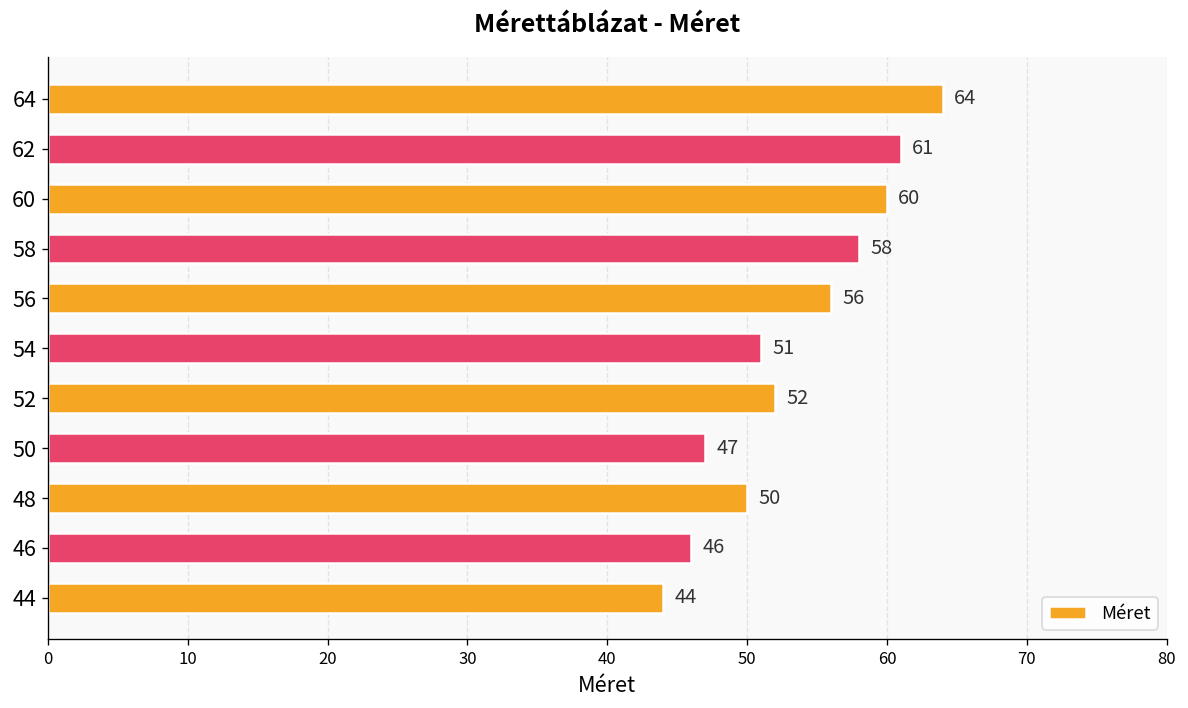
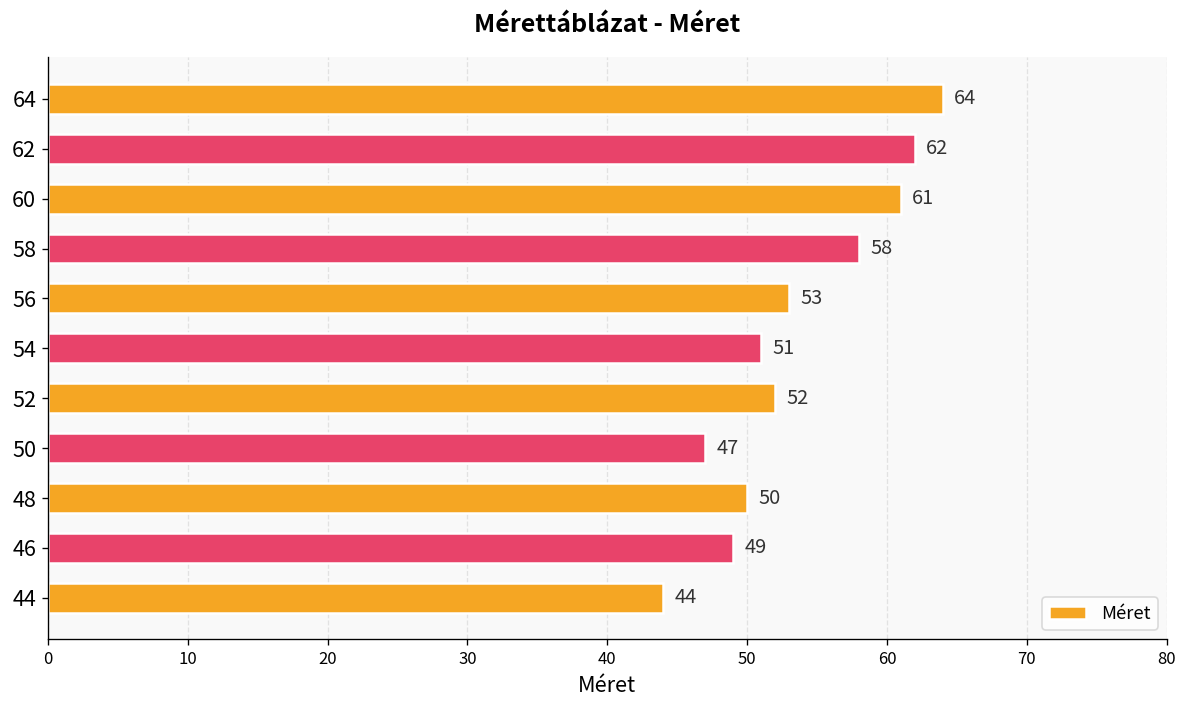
  {
    "64": 64,
-   "62": 61,
-   "60": 60,
+   "62": 62,
+   "60": 61,
    "58": 58,
-   "56": 56,
+   "56": 53,
    "54": 51,
    "52": 52,
    "50": 47,
    "48": 50,
-   "46": 46,
+   "46": 49,
    "44": 44
  }
